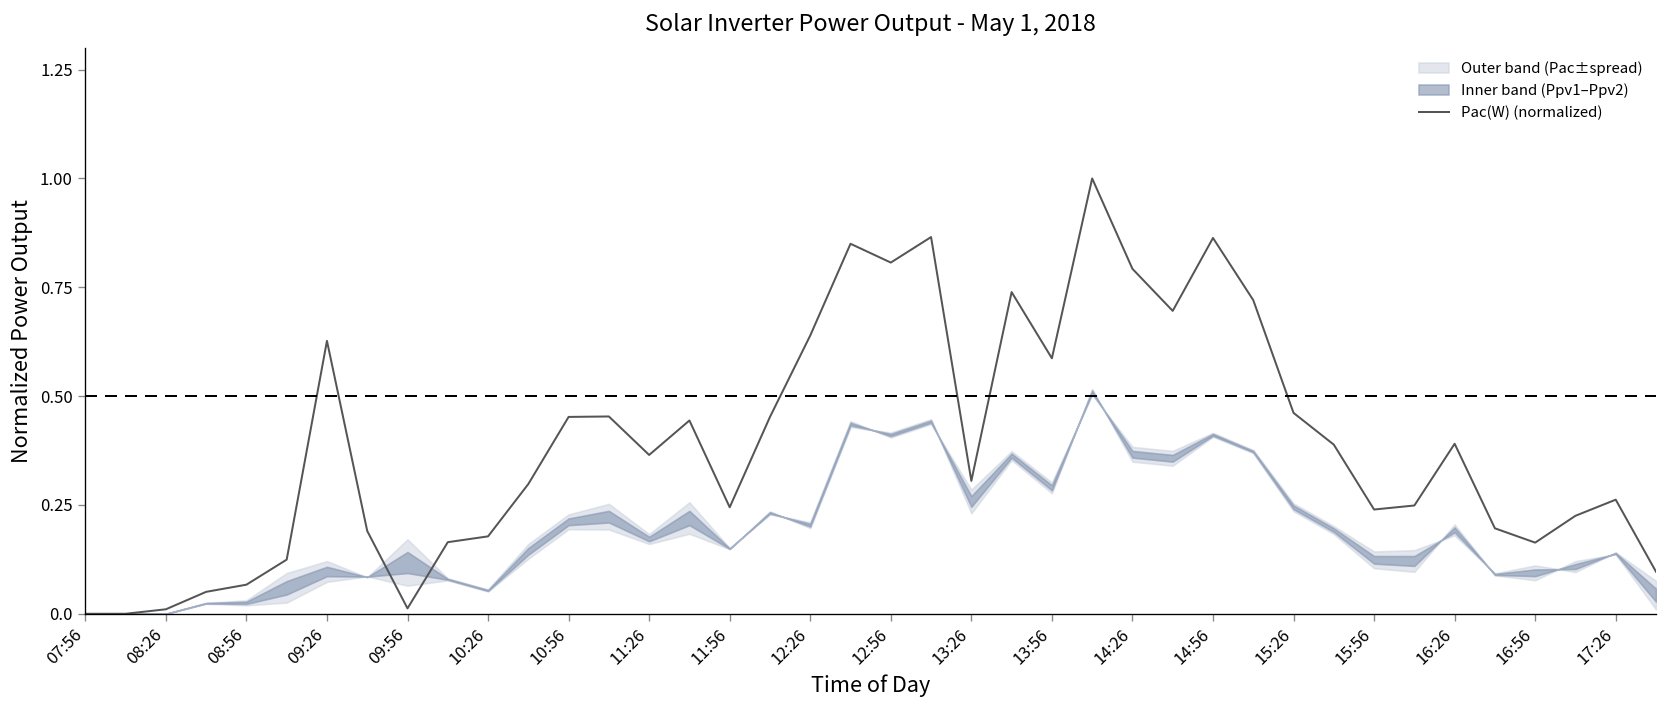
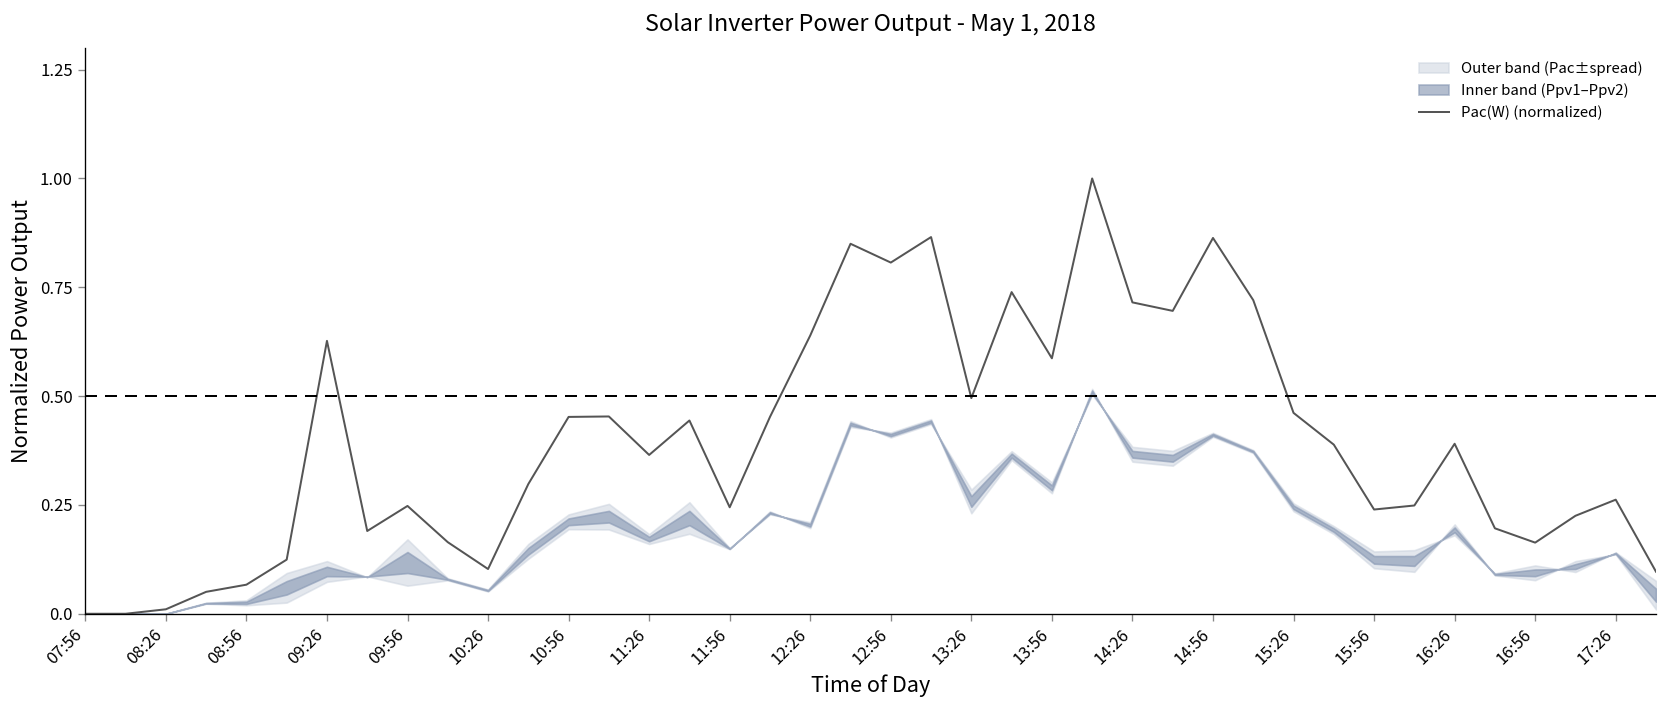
  {
    "Pac(W) (normalized)": {
      "08:26": 0.01,
      "08:56": 0.07,
      "09:26": 0.63,
-     "09:56": 0.01,
-     "10:26": 0.18,
+     "09:56": 0.25,
+     "10:26": 0.10,
      "10:56": 0.45,
      "11:26": 0.36,
      "11:56": 0.24,
      "12:26": 0.64,
      "12:56": 0.81,
-     "13:26": 0.31,
+     "13:26": 0.50,
      "13:56": 0.59,
-     "14:26": 0.79,
+     "14:26": 0.72,
      "14:56": 0.86,
      "15:26": 0.46,
      "15:56": 0.24,
      "16:26": 0.39,
      "16:56": 0.16,
      "17:26": 0.26
    }
  }
